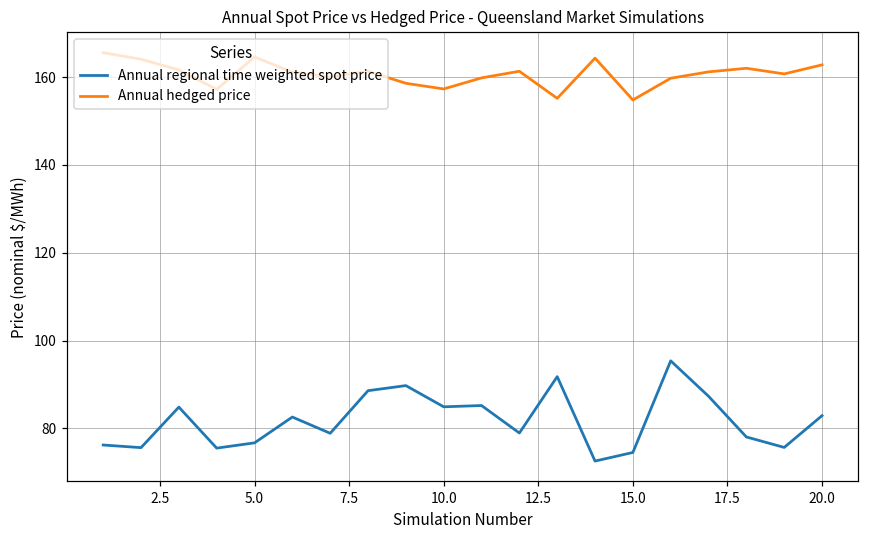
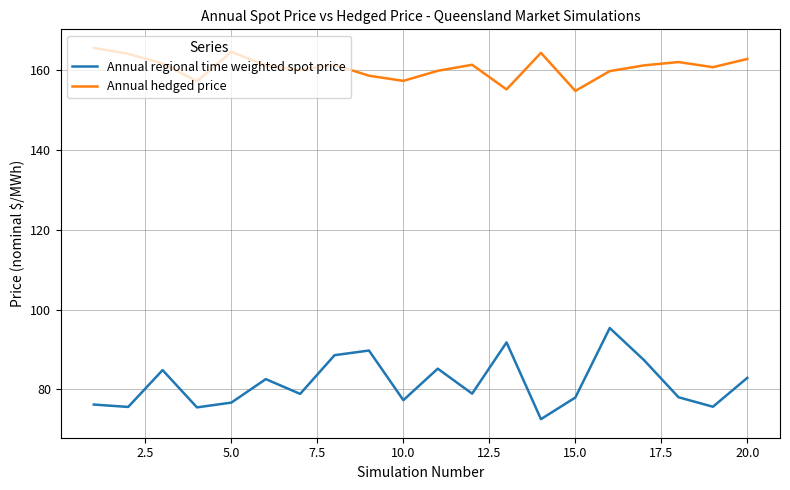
  {
    "Annual regional time weighted spot price": {
      "5.0": 77,
-     "10.0": 85,
-     "15.0": 75,
+     "10.0": 77,
+     "15.0": 78,
      "20.0": 83
    },
    "Annual hedged price": {
      "10.0": 157,
      "15.0": 155,
      "20.0": 163
    }
  }
